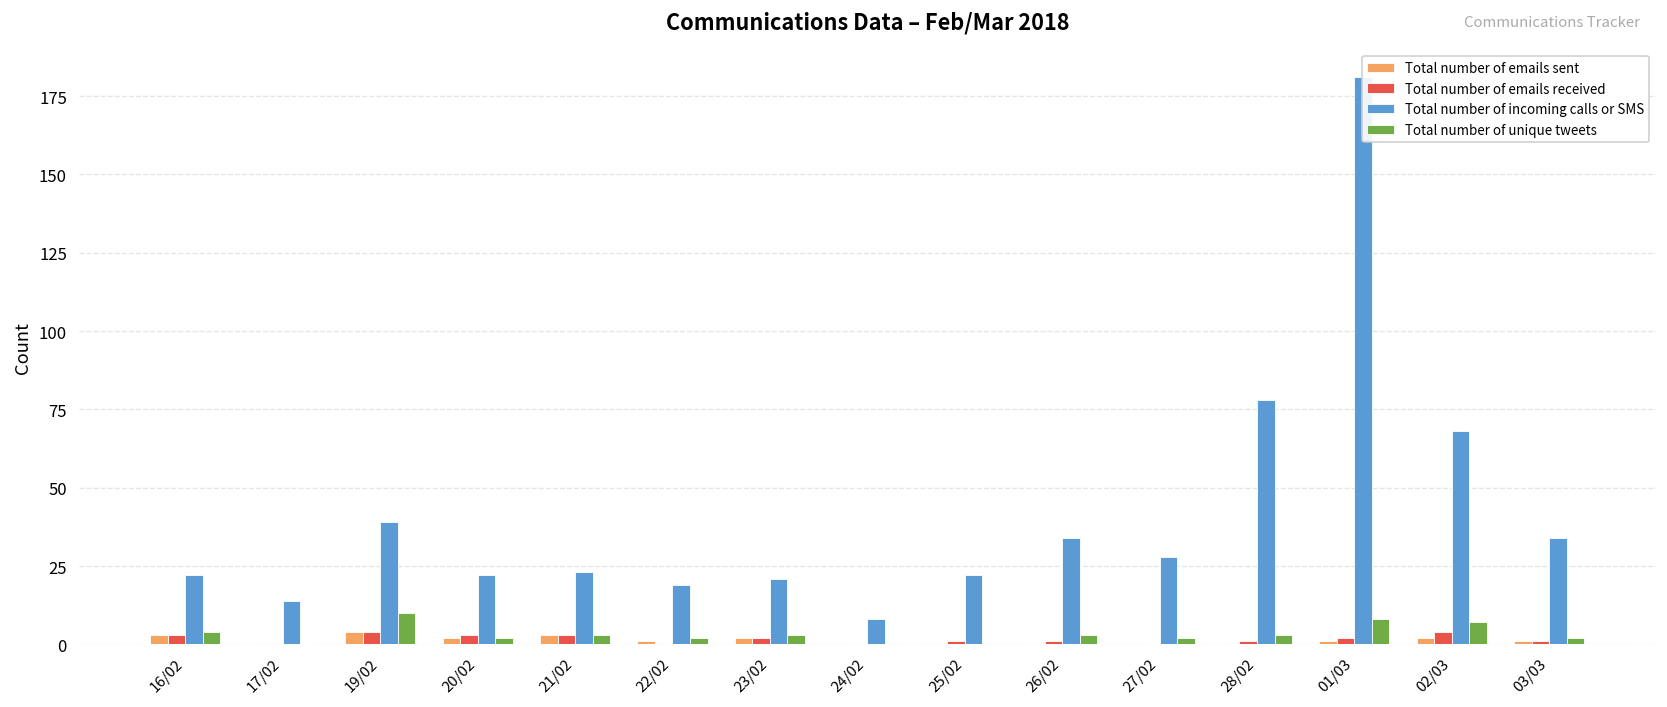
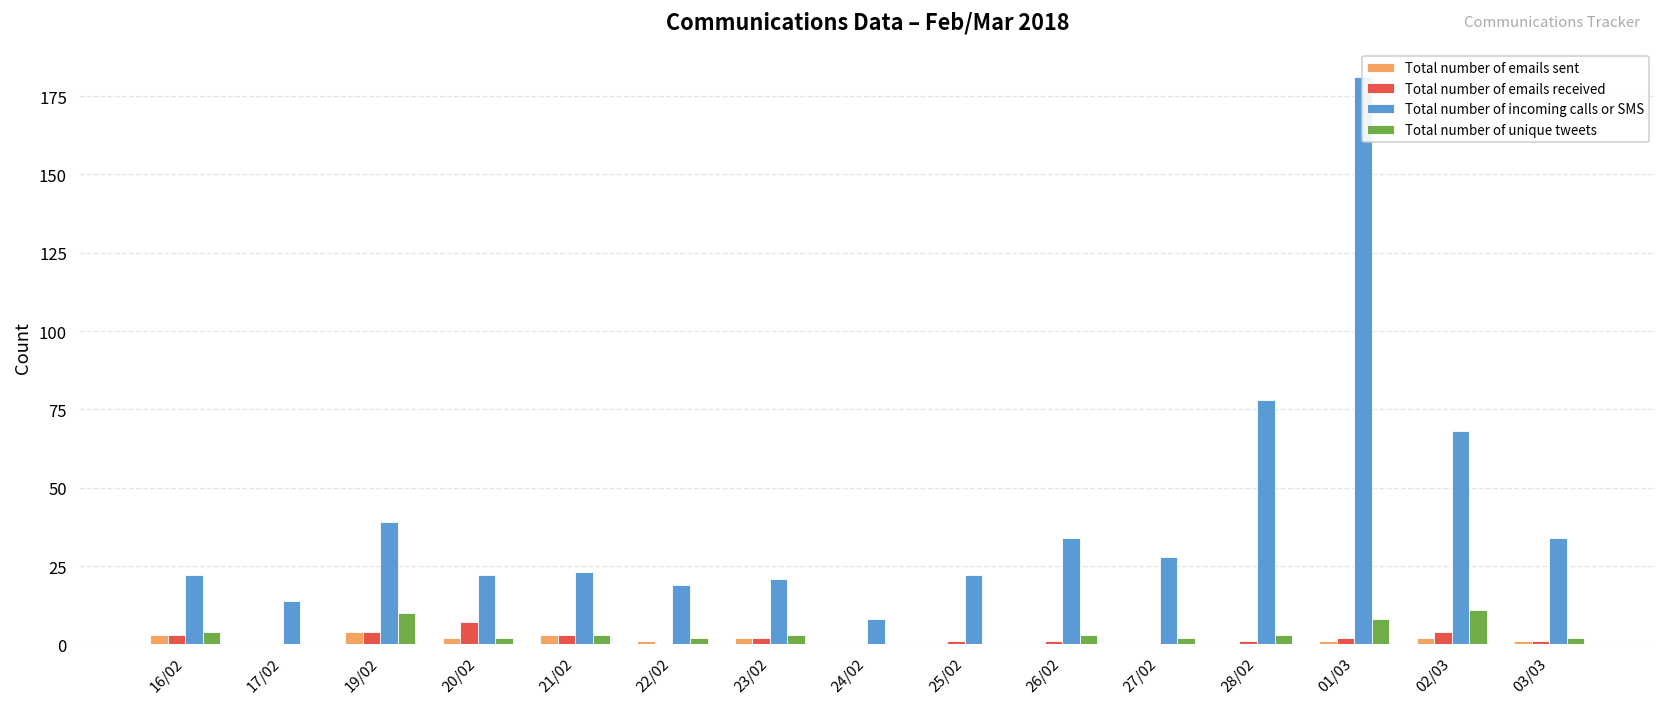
  {
    "Total number of emails sent": {
      "16/02": 3,
      "17/02": 0,
      "19/02": 4,
      "20/02": 2,
      "21/02": 3,
      "22/02": 1,
      "23/02": 2,
      "24/02": 0,
      "25/02": 0,
      "26/02": 0,
      "27/02": 0,
      "28/02": 0,
      "01/03": 1,
      "02/03": 2,
      "03/03": 1
    },
    "Total number of emails received": {
      "16/02": 3,
      "17/02": 0,
      "19/02": 4,
-     "20/02": 3,
+     "20/02": 7,
      "21/02": 3,
      "22/02": 0,
      "23/02": 2,
      "24/02": 0,
      "25/02": 1,
      "26/02": 1,
      "27/02": 0,
      "28/02": 1,
      "01/03": 2,
      "02/03": 4,
      "03/03": 1
    },
    "Total number of incoming calls or SMS": {
      "16/02": 22,
      "17/02": 14,
      "19/02": 39,
      "20/02": 22,
      "21/02": 23,
      "22/02": 19,
      "23/02": 21,
      "24/02": 8,
      "25/02": 22,
      "26/02": 34,
      "27/02": 28,
      "28/02": 78,
      "02/03": 68,
      "03/03": 34
    },
    "Total number of unique tweets": {
      "16/02": 4,
      "17/02": 0,
      "19/02": 10,
      "20/02": 2,
      "21/02": 3,
      "22/02": 2,
      "23/02": 3,
      "24/02": 0,
      "25/02": 0,
      "26/02": 3,
      "27/02": 2,
      "28/02": 3,
      "01/03": 8,
-     "02/03": 7,
+     "02/03": 11,
      "03/03": 2
    }
  }
